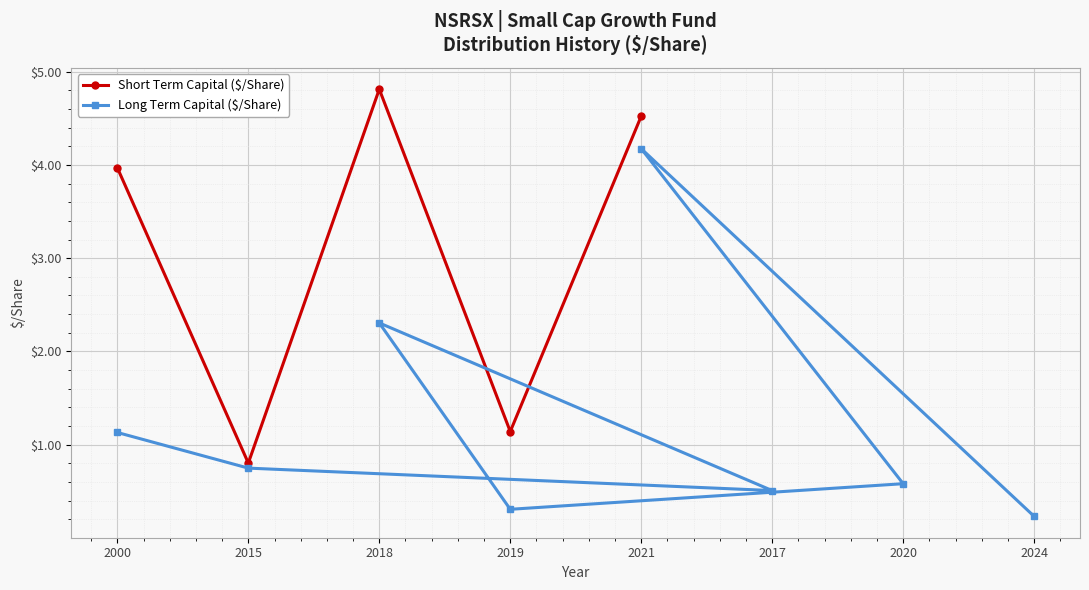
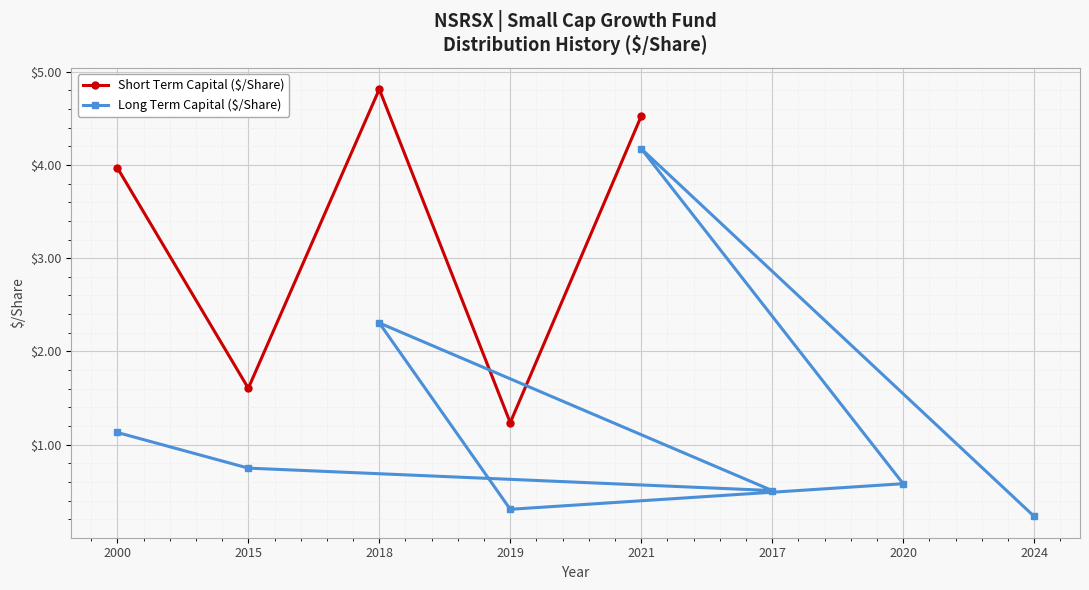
  {
    "Short Term Capital ($/Share)": {
      "2000": "$4.0",
-     "2015": "$0.8",
+     "2015": "$1.6",
      "2018": "$4.8",
-     "2019": "$1.1",
+     "2019": "$1.2",
      "2021": "$4.5"
    }
  }
